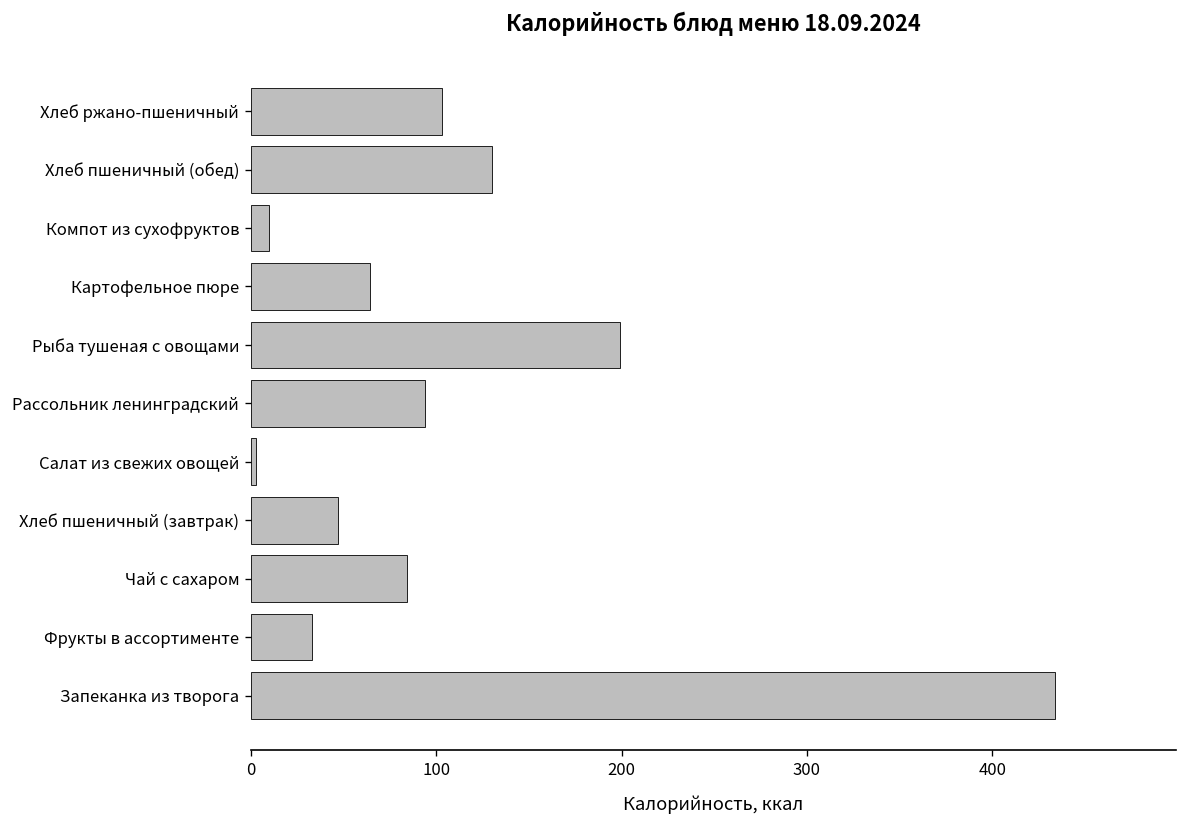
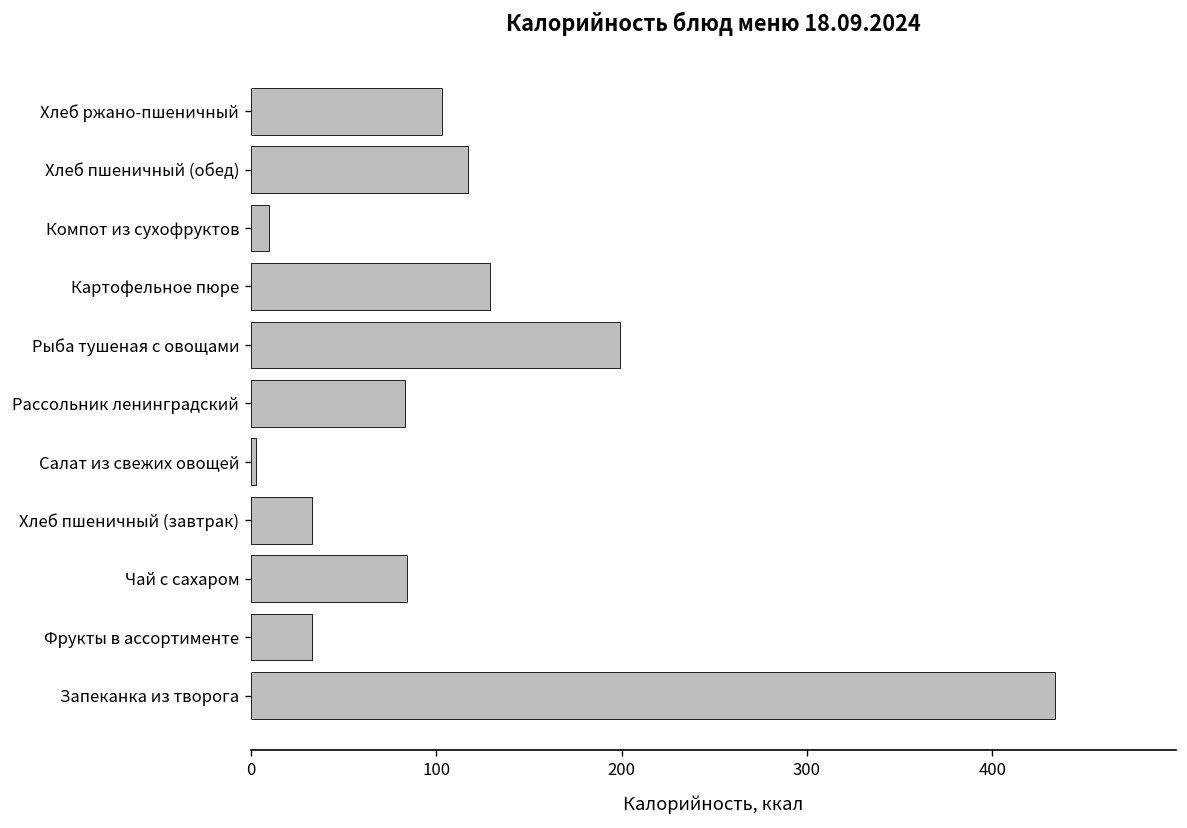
  {
    "Хлеб ржано-пшеничный": 103,
-   "Хлеб пшеничный (обед)": 130,
+   "Хлеб пшеничный (обед)": 117,
    "Компот из сухофруктов": 10,
-   "Картофельное пюре": 64,
+   "Картофельное пюре": 129,
    "Рыба тушеная с овощами": 199,
-   "Рассольник ленинградский": 94,
+   "Рассольник ленинградский": 83,
    "Салат из свежих овощей": 3,
-   "Хлеб пшеничный (завтрак)": 47,
+   "Хлеб пшеничный (завтрак)": 33,
    "Чай с сахаром": 84,
    "Фрукты в ассортименте": 33,
    "Запеканка из творога": 434
  }
